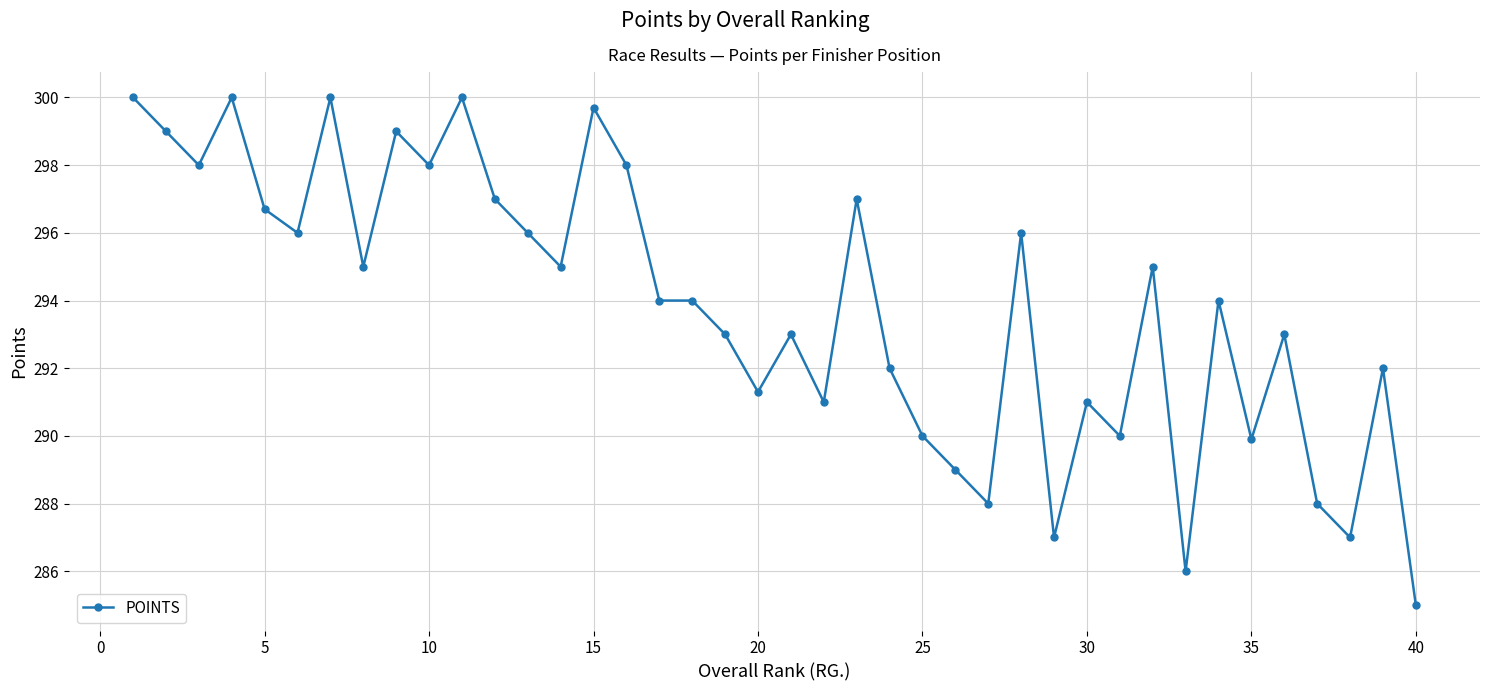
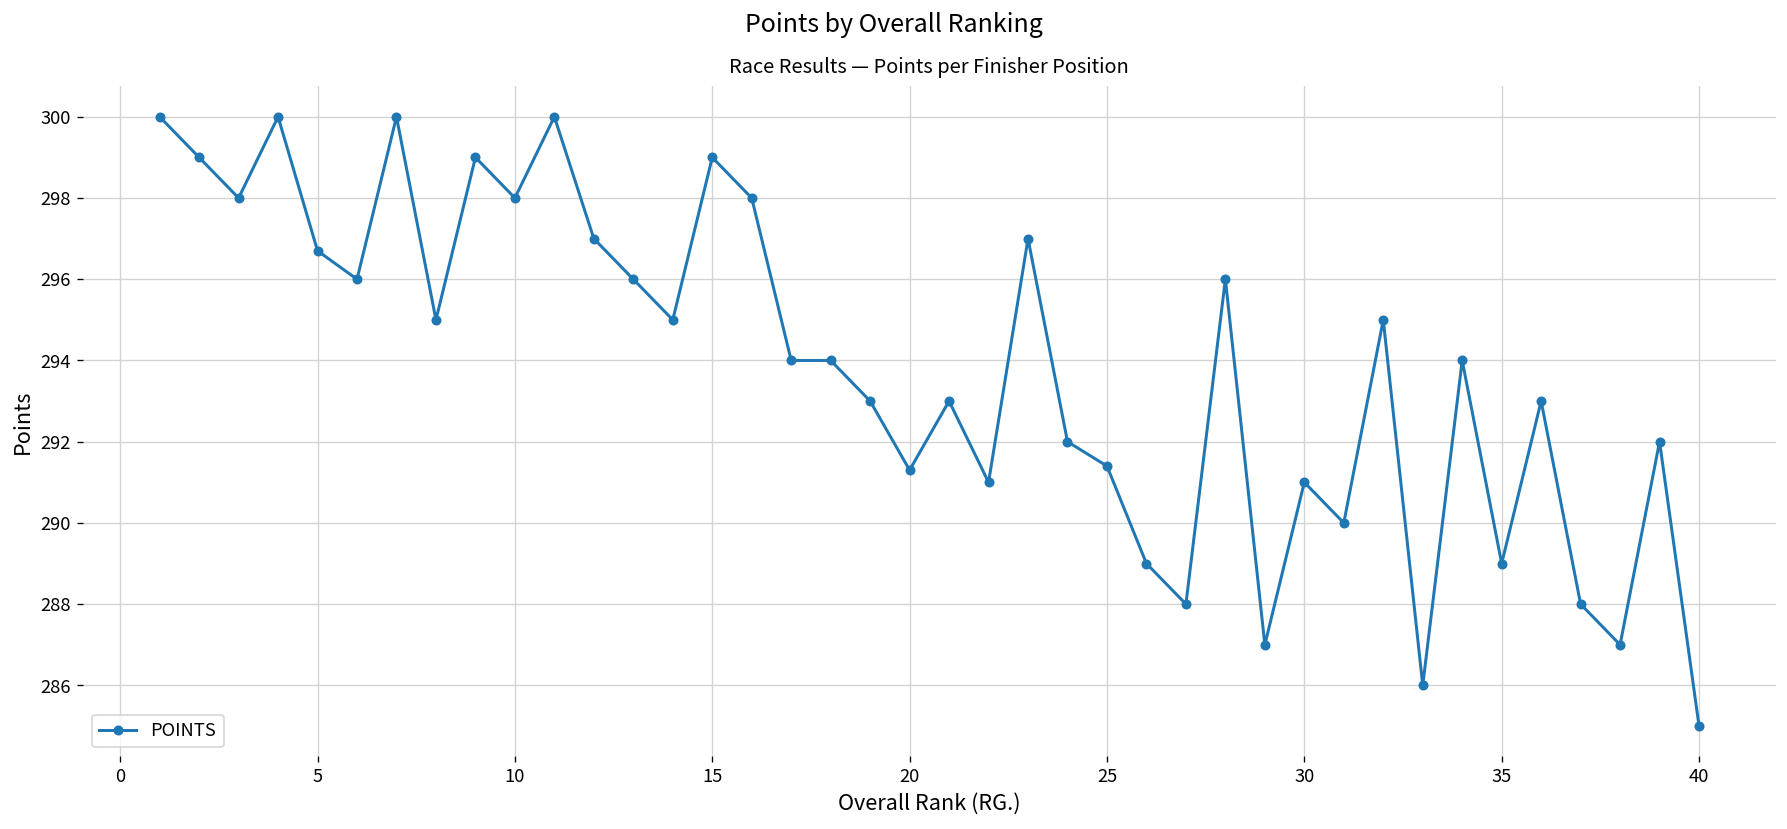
  {
    "5": 296.7,
    "10": 298.0,
-   "15": 299.7,
+   "15": 299.0,
    "20": 291.3,
-   "25": 290.0,
+   "25": 291.4,
    "30": 291.0,
-   "35": 289.9,
+   "35": 289.0,
    "40": 285.0
  }
